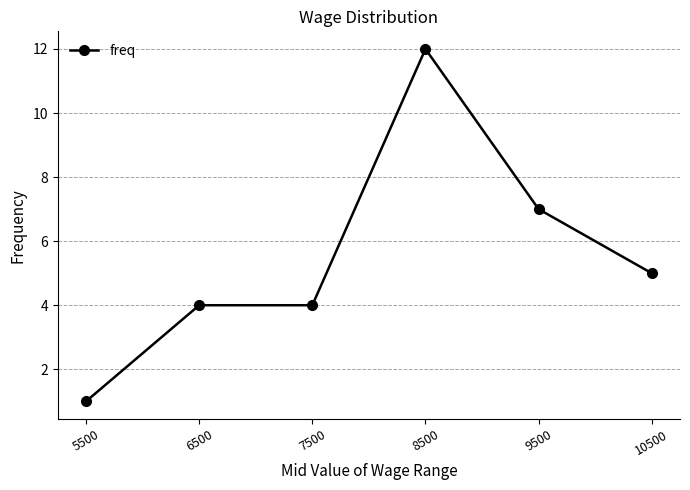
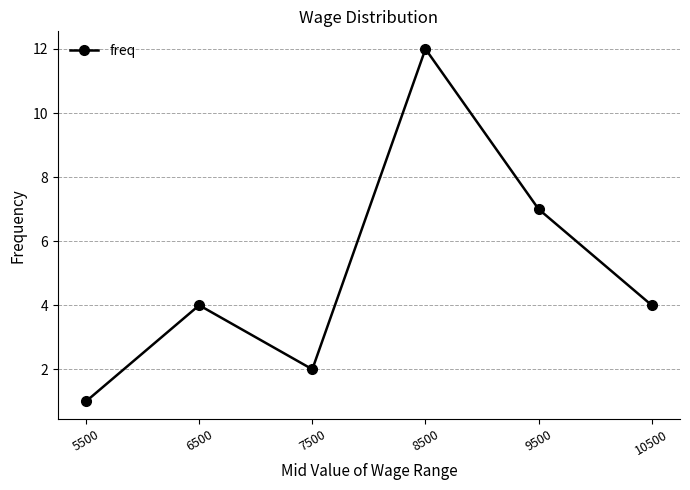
  {
    "5500": 1,
    "6500": 4,
-   "7500": 4,
+   "7500": 2,
    "8500": 12,
    "9500": 7,
-   "10500": 5
+   "10500": 4
  }
